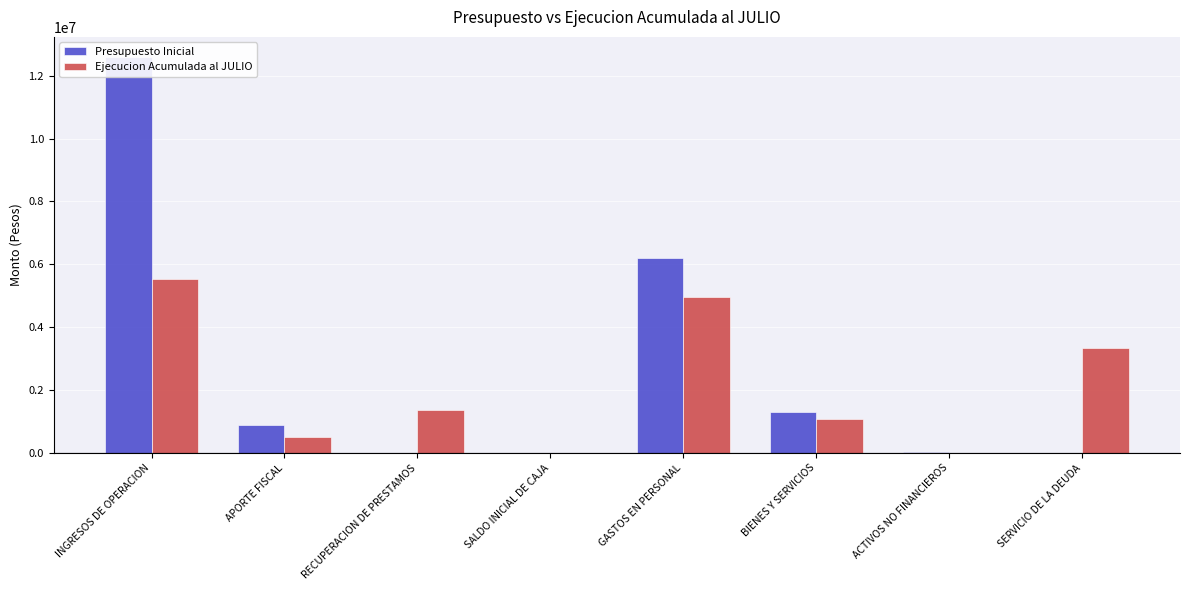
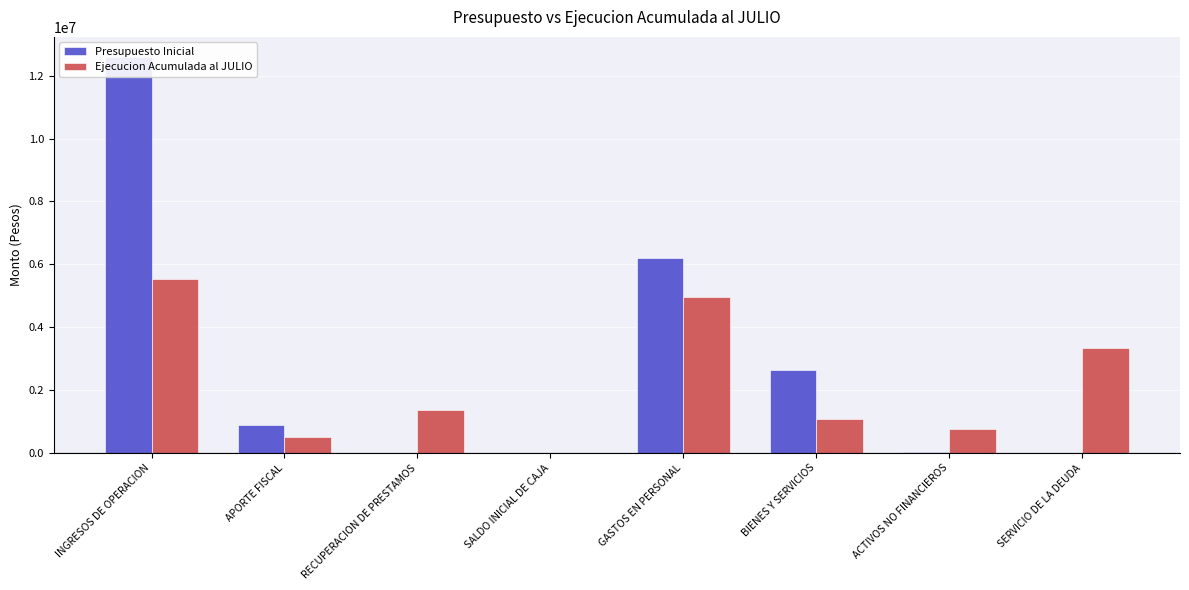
  {
    "Presupuesto Inicial": {
      "APORTE FISCAL": 900000,
      "GASTOS EN PERSONAL": 6200000,
-     "BIENES Y SERVICIOS": 1300000
+     "BIENES Y SERVICIOS": 2600000
    },
    "Ejecucion Acumulada al JULIO": {
      "INGRESOS DE OPERACION": 5500000,
      "APORTE FISCAL": 500000,
      "RECUPERACION DE PRESTAMOS": 1400000,
      "SALDO INICIAL DE CAJA": 0,
      "GASTOS EN PERSONAL": 5000000,
      "BIENES Y SERVICIOS": 1100000,
-     "ACTIVOS NO FINANCIEROS": 0,
+     "ACTIVOS NO FINANCIEROS": 800000,
      "SERVICIO DE LA DEUDA": 3300000
    }
  }
